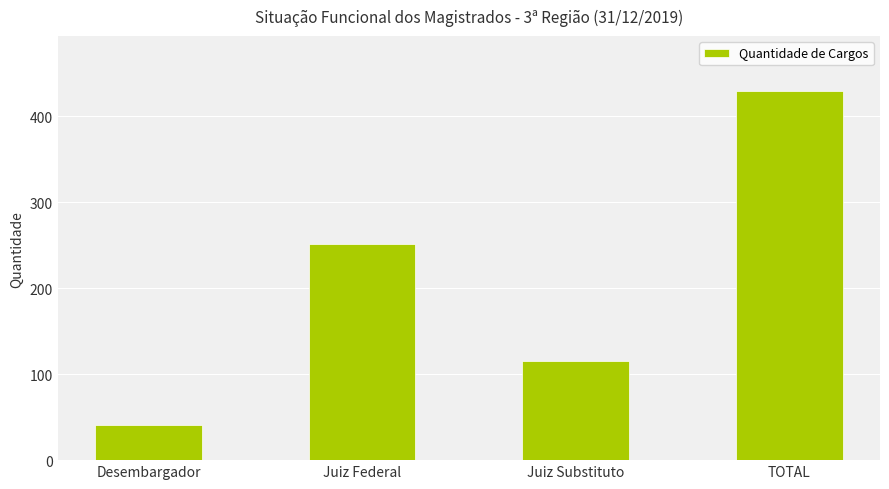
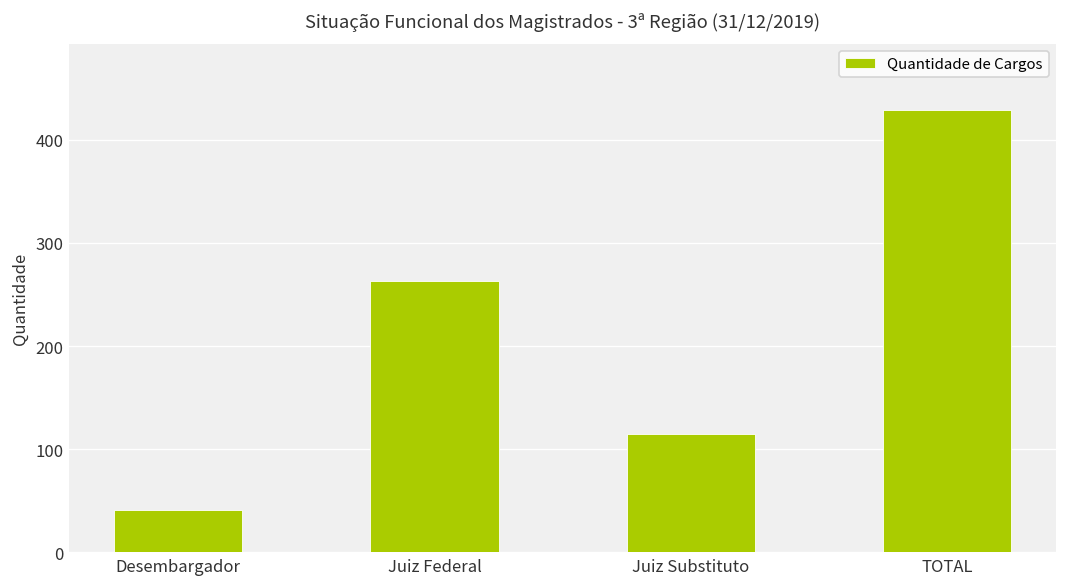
  {
    "Desembargador": 40,
-   "Juiz Federal": 250,
+   "Juiz Federal": 260,
    "Juiz Substituto": 120,
    "TOTAL": 430
  }
